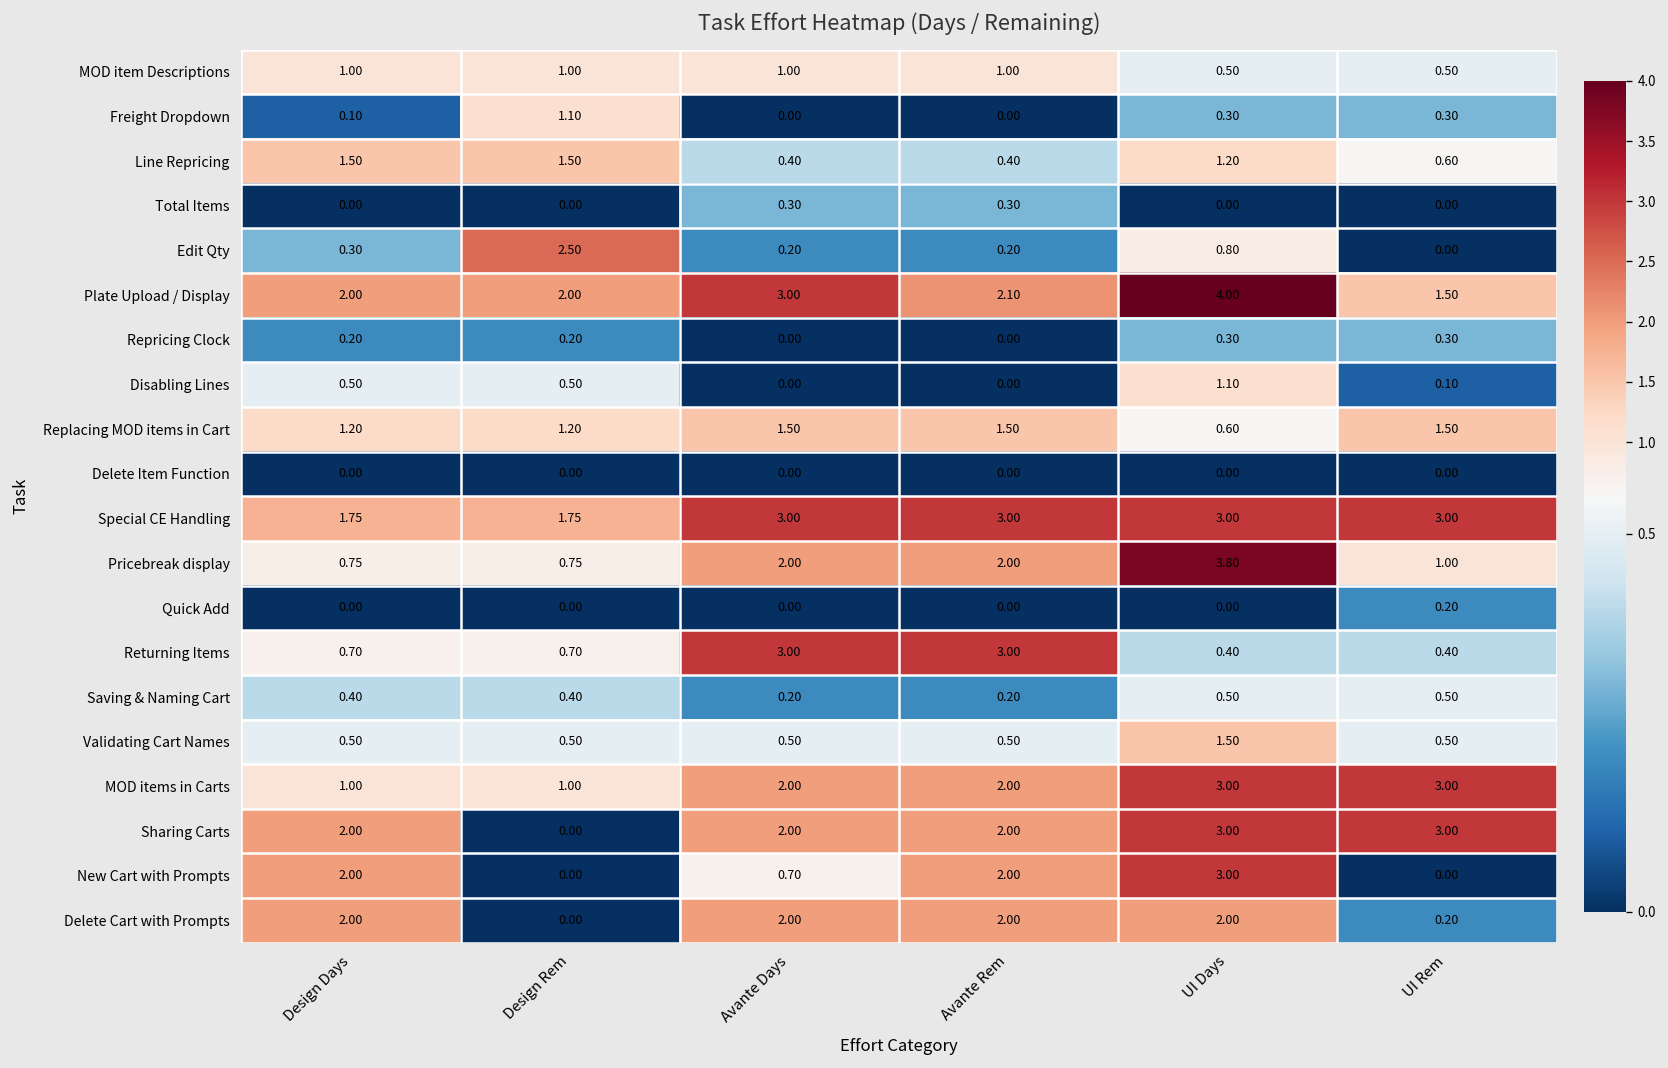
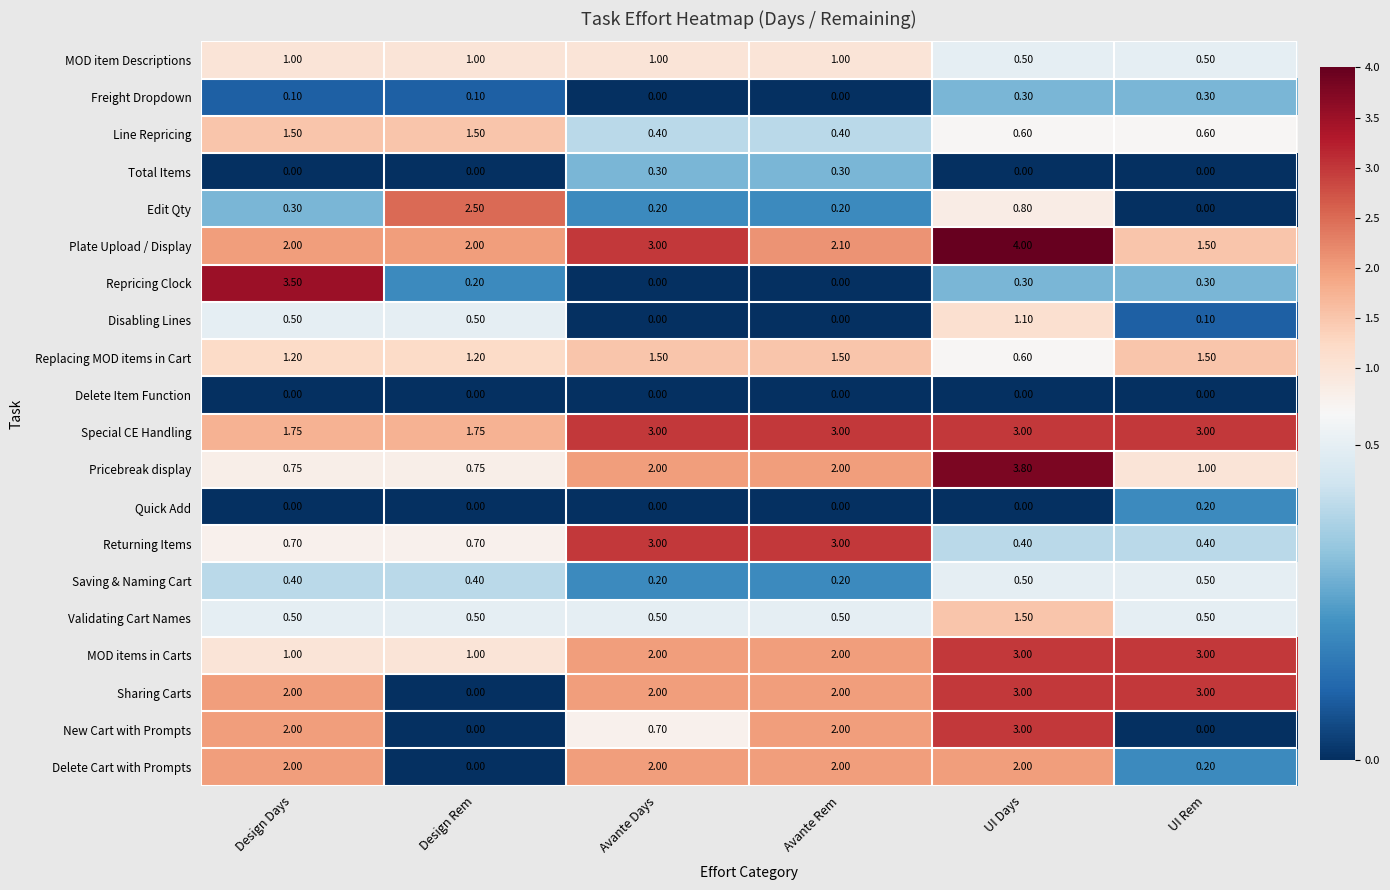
  {
    "MOD item Descriptions": {
      "Design Days": 1.00,
      "Design Rem": 1.00,
      "Avante Days": 1.00,
      "Avante Rem": 1.00,
      "UI Days": 0.50,
      "UI Rem": 0.50
    },
    "Freight Dropdown": {
      "Design Days": 0.10,
-     "Design Rem": 1.10,
+     "Design Rem": 0.10,
      "Avante Days": 0.00,
      "Avante Rem": 0.00,
      "UI Days": 0.30,
      "UI Rem": 0.30
    },
    "Line Repricing": {
      "Design Days": 1.50,
      "Design Rem": 1.50,
      "Avante Days": 0.40,
      "Avante Rem": 0.40,
-     "UI Days": 1.20,
+     "UI Days": 0.60,
      "UI Rem": 0.60
    },
    "Total Items": {
      "Design Days": 0.00,
      "Design Rem": 0.00,
      "Avante Days": 0.30,
      "Avante Rem": 0.30,
      "UI Days": 0.00,
      "UI Rem": 0.00
    },
    "Edit Qty": {
      "Design Days": 0.30,
      "Design Rem": 2.50,
      "Avante Days": 0.20,
      "Avante Rem": 0.20,
      "UI Days": 0.80,
      "UI Rem": 0.00
    },
    "Plate Upload / Display": {
      "Design Days": 2.00,
      "Design Rem": 2.00,
      "Avante Days": 3.00,
      "Avante Rem": 2.10,
      "UI Days": 4.00,
      "UI Rem": 1.50
    },
    "Repricing Clock": {
-     "Design Days": 0.20,
+     "Design Days": 3.50,
      "Design Rem": 0.20,
      "Avante Days": 0.00,
      "Avante Rem": 0.00,
      "UI Days": 0.30,
      "UI Rem": 0.30
    },
    "Disabling Lines": {
      "Design Days": 0.50,
      "Design Rem": 0.50,
      "Avante Days": 0.00,
      "Avante Rem": 0.00,
      "UI Days": 1.10,
      "UI Rem": 0.10
    },
    "Replacing MOD items in Cart": {
      "Design Days": 1.20,
      "Design Rem": 1.20,
      "Avante Days": 1.50,
      "Avante Rem": 1.50,
      "UI Days": 0.60,
      "UI Rem": 1.50
    },
    "Delete Item Function": {
      "Design Days": 0.00,
      "Design Rem": 0.00,
      "Avante Days": 0.00,
      "Avante Rem": 0.00,
      "UI Days": 0.00,
      "UI Rem": 0.00
    },
    "Special CE Handling": {
      "Design Days": 1.75,
      "Design Rem": 1.75,
      "Avante Days": 3.00,
      "Avante Rem": 3.00,
      "UI Days": 3.00,
      "UI Rem": 3.00
    },
    "Pricebreak display": {
      "Design Days": 0.75,
      "Design Rem": 0.75,
      "Avante Days": 2.00,
      "Avante Rem": 2.00,
      "UI Days": 3.80,
      "UI Rem": 1.00
    },
    "Quick Add": {
      "Design Days": 0.00,
      "Design Rem": 0.00,
      "Avante Days": 0.00,
      "Avante Rem": 0.00,
      "UI Days": 0.00,
      "UI Rem": 0.20
    },
    "Returning Items": {
      "Design Days": 0.70,
      "Design Rem": 0.70,
      "Avante Days": 3.00,
      "Avante Rem": 3.00,
      "UI Days": 0.40,
      "UI Rem": 0.40
    },
    "Saving & Naming Cart": {
      "Design Days": 0.40,
      "Design Rem": 0.40,
      "Avante Days": 0.20,
      "Avante Rem": 0.20,
      "UI Days": 0.50,
      "UI Rem": 0.50
    },
    "Validating Cart Names": {
      "Design Days": 0.50,
      "Design Rem": 0.50,
      "Avante Days": 0.50,
      "Avante Rem": 0.50,
      "UI Days": 1.50,
      "UI Rem": 0.50
    },
    "MOD items in Carts": {
      "Design Days": 1.00,
      "Design Rem": 1.00,
      "Avante Days": 2.00,
      "Avante Rem": 2.00,
      "UI Days": 3.00,
      "UI Rem": 3.00
    },
    "Sharing Carts": {
      "Design Days": 2.00,
      "Design Rem": 0.00,
      "Avante Days": 2.00,
      "Avante Rem": 2.00,
      "UI Days": 3.00,
      "UI Rem": 3.00
    },
    "New Cart with Prompts": {
      "Design Days": 2.00,
      "Design Rem": 0.00,
      "Avante Days": 0.70,
      "Avante Rem": 2.00,
      "UI Days": 3.00,
      "UI Rem": 0.00
    },
    "Delete Cart with Prompts": {
      "Design Days": 2.00,
      "Design Rem": 0.00,
      "Avante Days": 2.00,
      "Avante Rem": 2.00,
      "UI Days": 2.00,
      "UI Rem": 0.20
    }
  }
